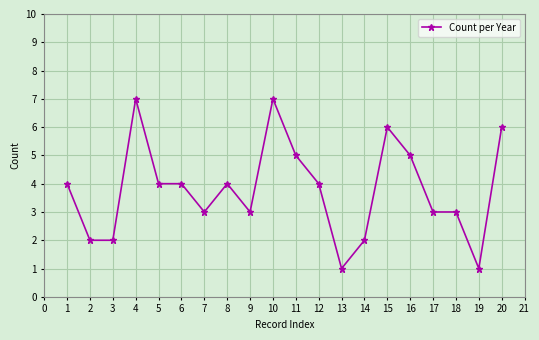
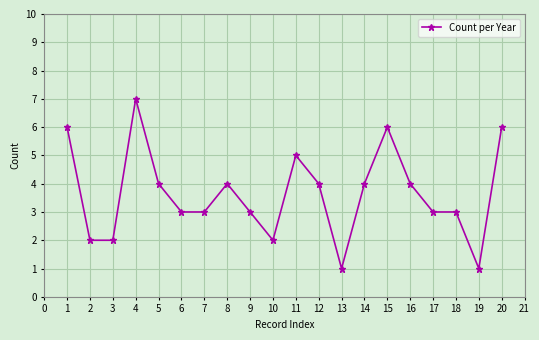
  {
-   "1": 4,
+   "1": 6,
    "2": 2,
    "3": 2,
    "4": 7,
    "5": 4,
-   "6": 4,
+   "6": 3,
    "7": 3,
    "8": 4,
    "9": 3,
-   "10": 7,
+   "10": 2,
    "11": 5,
    "12": 4,
    "13": 1,
-   "14": 2,
+   "14": 4,
    "15": 6,
-   "16": 5,
+   "16": 4,
    "17": 3,
    "18": 3,
    "19": 1,
    "20": 6
  }
